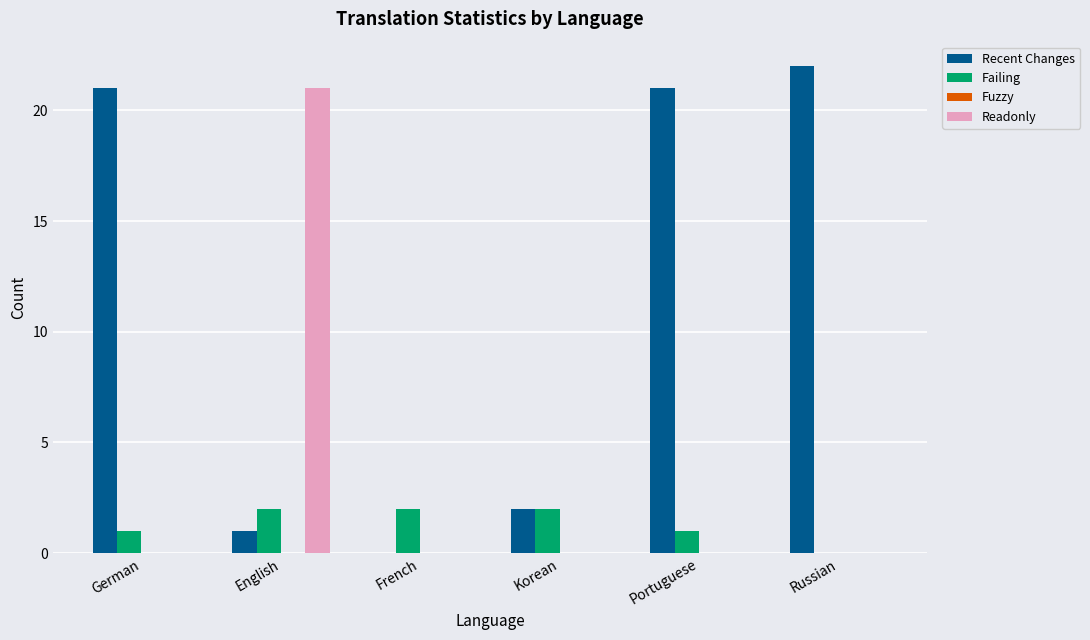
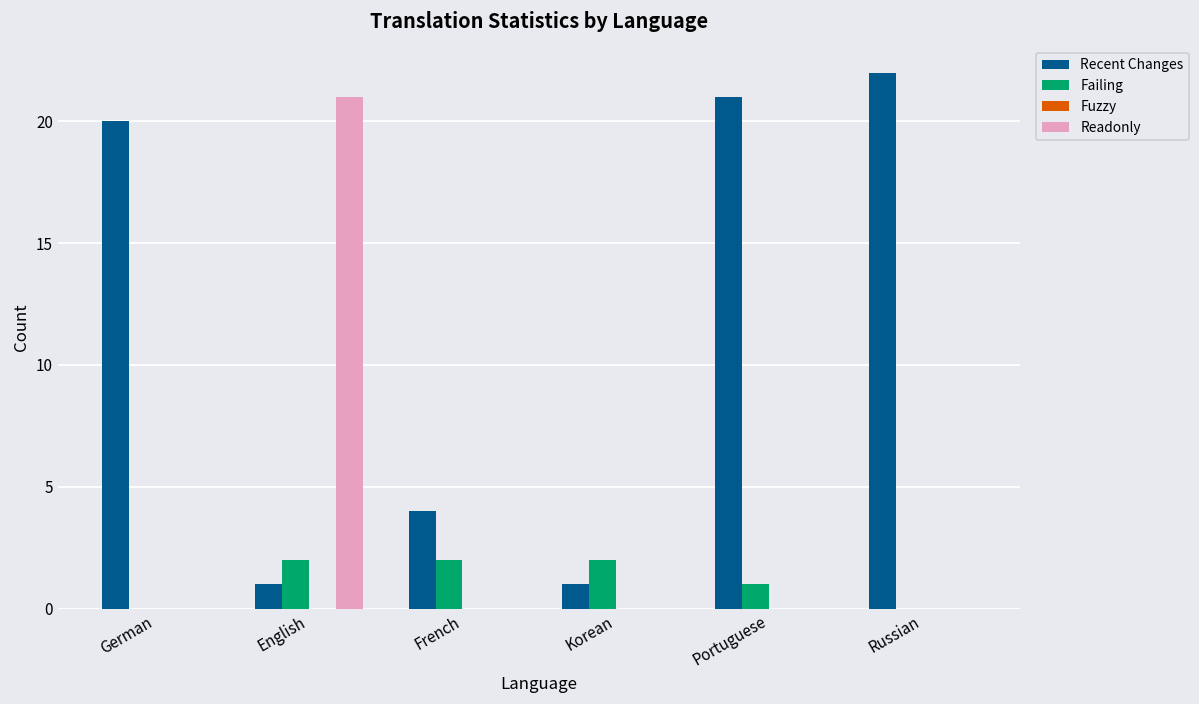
  {
    "Recent Changes": {
-     "German": 21,
+     "German": 20,
      "English": 1,
-     "French": 0,
-     "Korean": 2,
+     "French": 4,
+     "Korean": 1,
      "Portuguese": 21,
      "Russian": 22
    },
    "Failing": {
-     "German": 1,
+     "German": 0,
      "English": 2,
      "French": 2,
      "Korean": 2,
      "Portuguese": 1,
      "Russian": 0
    },
    "Fuzzy": {
      "German": 0,
      "English": 0,
      "French": 0,
      "Korean": 0,
      "Portuguese": 0,
      "Russian": 0
    },
    "Readonly": {
      "German": 0,
      "English": 21,
      "French": 0,
      "Korean": 0,
      "Portuguese": 0,
      "Russian": 0
    }
  }
